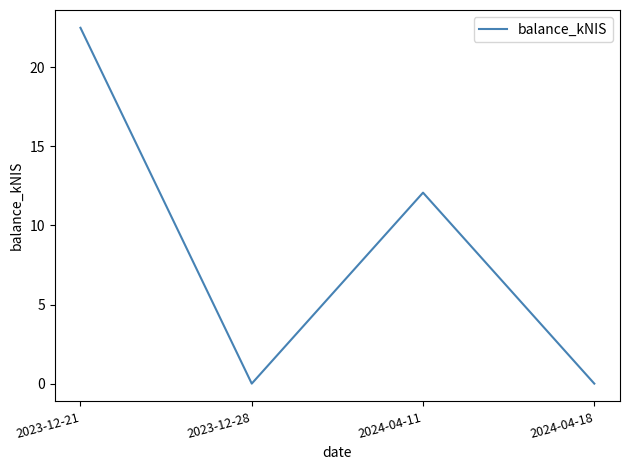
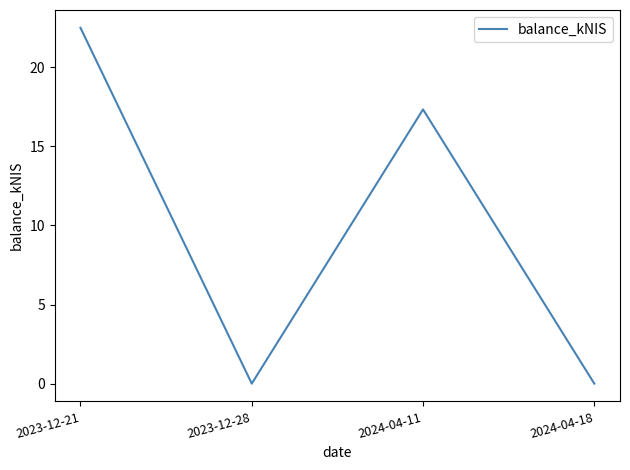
  {
    "2023-12-21": 22.5,
    "2023-12-28": 0.0,
-   "2024-04-11": 12.1,
+   "2024-04-11": 17.3,
    "2024-04-18": 0.0
  }
